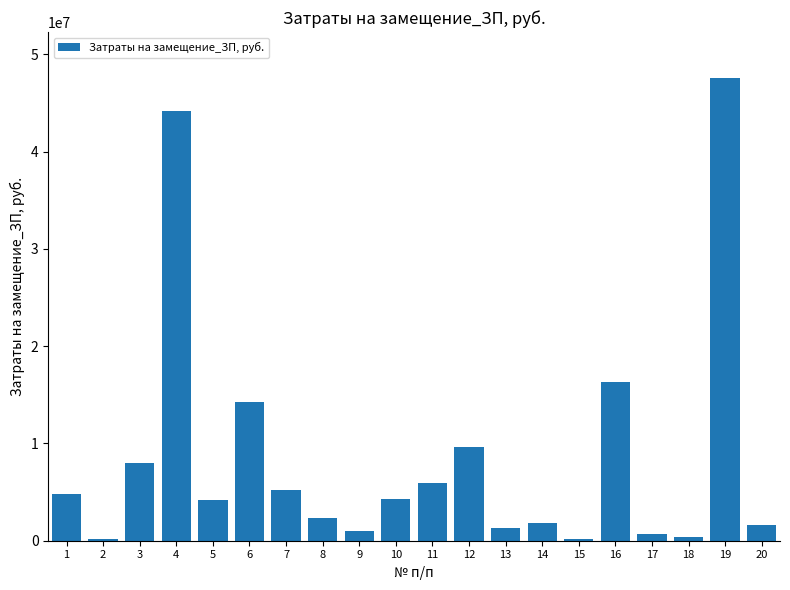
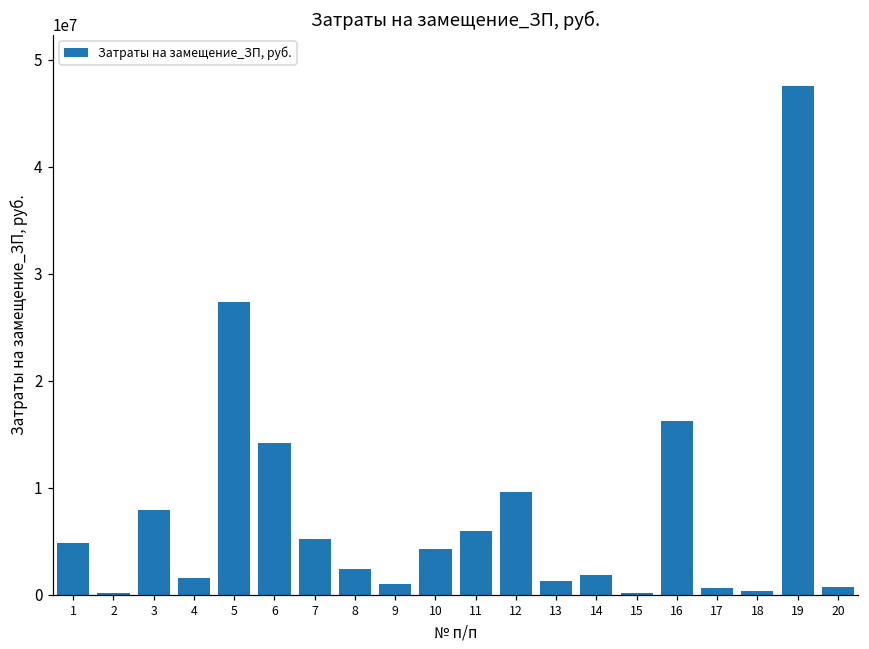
  {
    "1": 5000000,
    "3": 8000000,
-   "4": 44000000,
-   "5": 4000000,
+   "4": 2000000,
+   "5": 27000000,
    "6": 14000000,
    "7": 5000000,
    "8": 2000000,
    "9": 1000000,
    "10": 4000000,
    "11": 6000000,
    "12": 10000000,
    "13": 1000000,
    "14": 2000000,
    "16": 16000000,
    "17": 1000000,
    "18": 0,
    "19": 48000000,
-   "20": 2000000
+   "20": 1000000
  }
